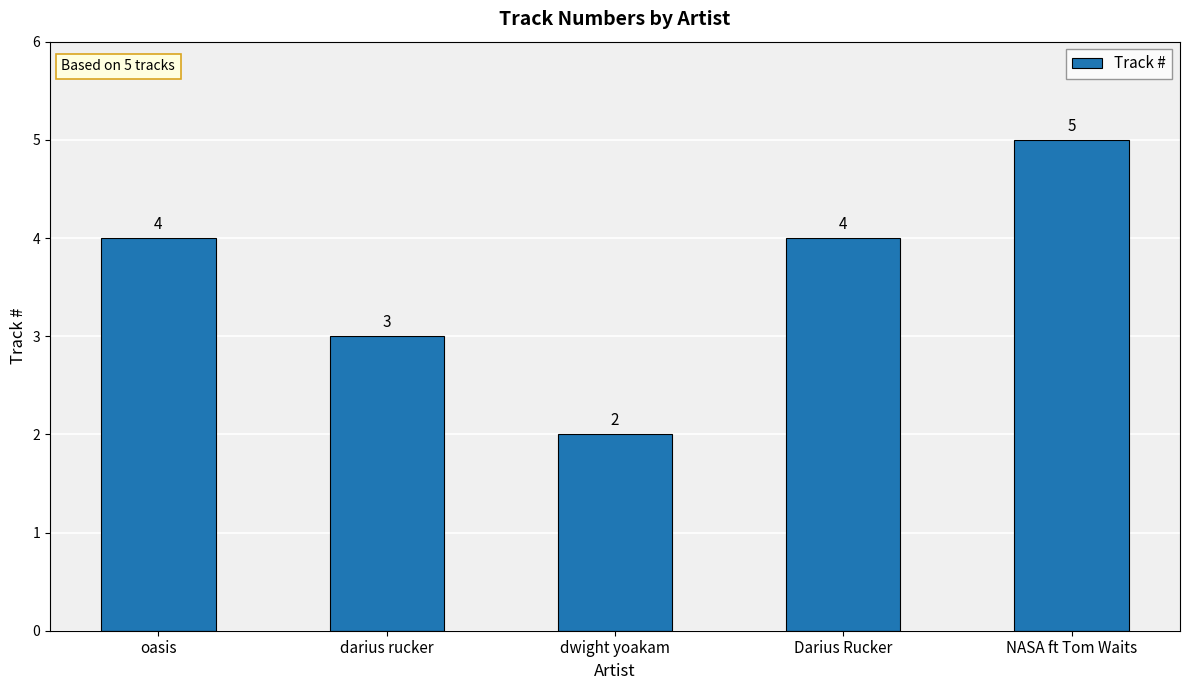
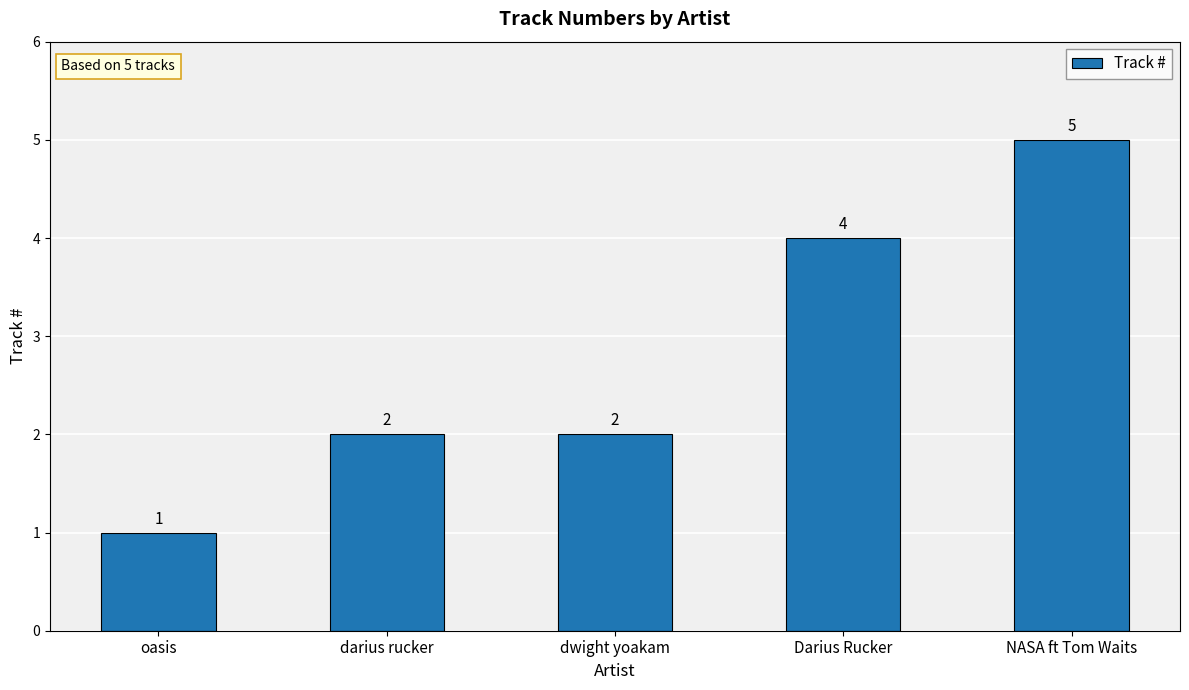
  {
-   "oasis": 4,
-   "darius rucker": 3,
+   "oasis": 1,
+   "darius rucker": 2,
    "dwight yoakam": 2,
    "Darius Rucker": 4,
    "NASA ft Tom Waits": 5
  }
